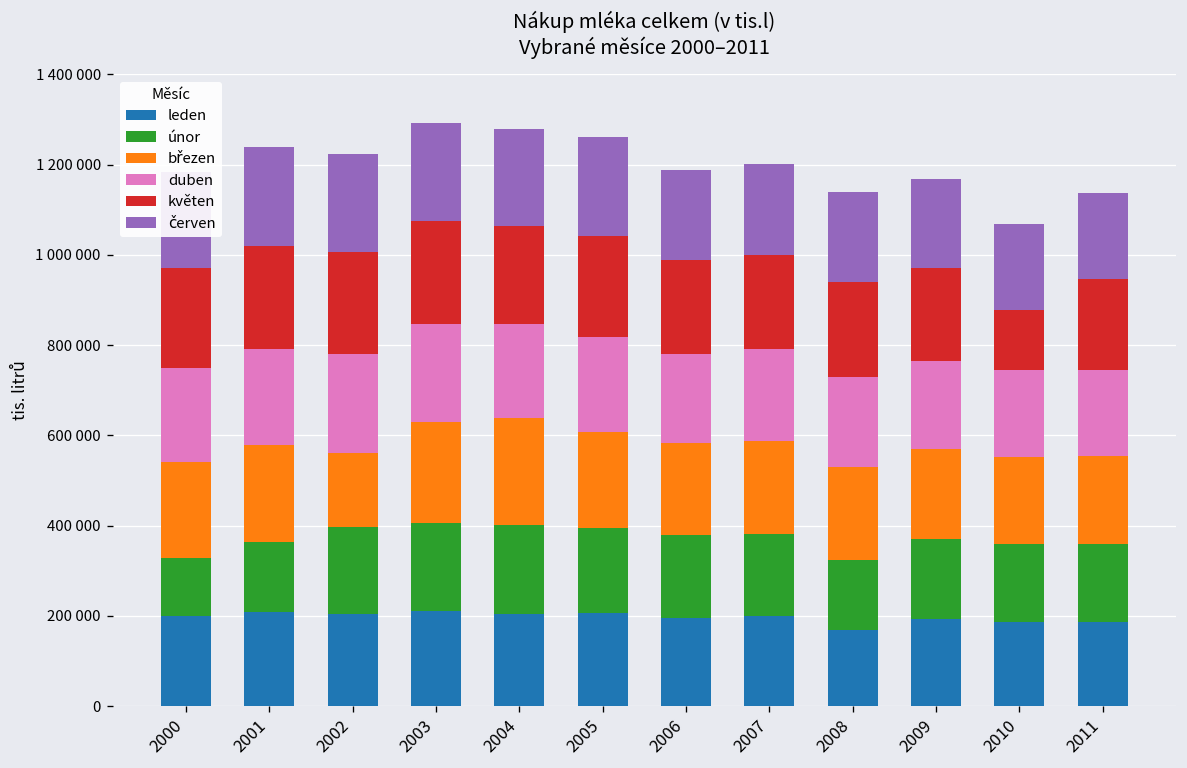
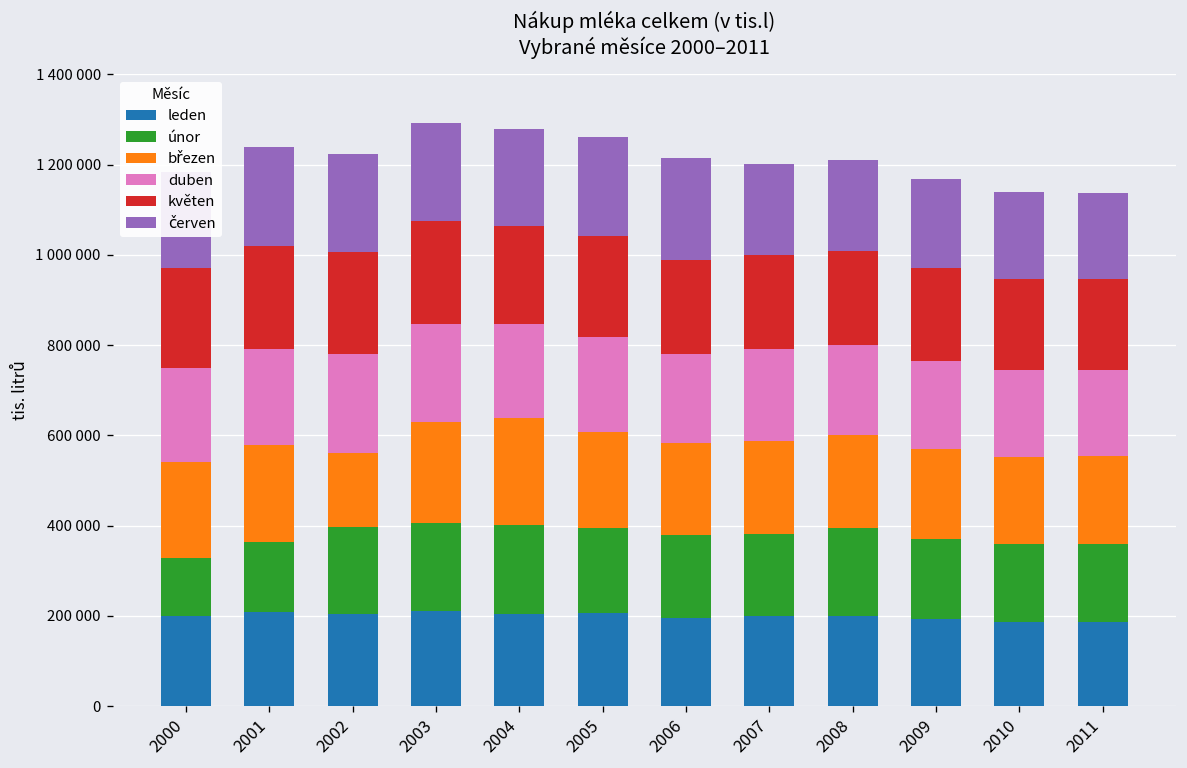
  {
    "leden": {
      "2000": 200000,
      "2001": 210000,
      "2002": 210000,
      "2003": 210000,
      "2004": 200000,
      "2005": 210000,
      "2006": 200000,
      "2007": 200000,
-     "2008": 170000,
+     "2008": 200000,
      "2009": 190000,
      "2010": 190000,
      "2011": 190000
    },
    "únor": {
      "2000": 130000,
      "2001": 150000,
      "2002": 190000,
      "2003": 200000,
      "2004": 200000,
      "2005": 190000,
      "2006": 180000,
      "2007": 180000,
-     "2008": 160000,
+     "2008": 190000,
      "2009": 180000,
      "2010": 170000,
      "2011": 170000
    },
    "březen": {
      "2000": 210000,
      "2001": 220000,
      "2002": 160000,
      "2003": 220000,
      "2004": 240000,
      "2005": 210000,
      "2006": 200000,
      "2007": 210000,
      "2008": 210000,
      "2009": 200000,
      "2010": 190000,
      "2011": 200000
    },
    "duben": {
      "2000": 210000,
      "2001": 210000,
      "2002": 220000,
      "2003": 220000,
      "2004": 210000,
      "2005": 210000,
      "2006": 200000,
      "2007": 200000,
      "2008": 200000,
      "2009": 200000,
      "2010": 190000,
      "2011": 190000
    },
    "květen": {
      "2000": 220000,
      "2001": 230000,
      "2002": 230000,
      "2003": 230000,
      "2004": 220000,
      "2005": 220000,
      "2006": 210000,
      "2007": 210000,
      "2008": 210000,
      "2009": 210000,
-     "2010": 130000,
+     "2010": 200000,
      "2011": 200000
    },
    "červen": {
      "2001": 220000,
      "2002": 220000,
      "2003": 220000,
      "2004": 210000,
      "2005": 220000,
-     "2006": 200000,
+     "2006": 230000,
      "2007": 200000,
      "2008": 200000,
      "2009": 200000,
      "2010": 190000,
      "2011": 190000
    }
  }
